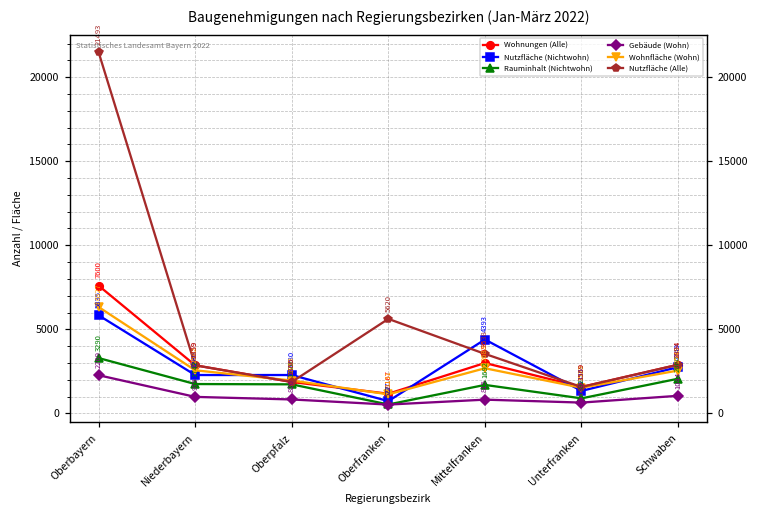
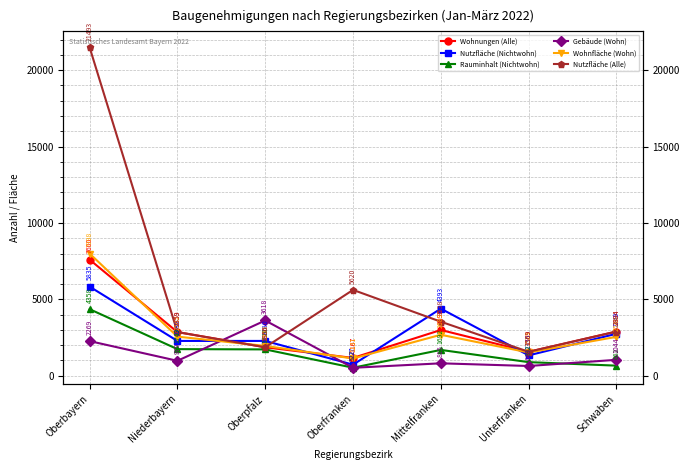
  {
    "Nutzfläche (Nichtwohn)": {
      "Oberbayern": 5835
    },
    "Rauminhalt (Nichtwohn)": {
-     "Oberbayern": 3290,
-     "Schwaben": 2060
+     "Oberbayern": 4358,
+     "Schwaben": 662
    },
    "Gebäude (Wohn)": {
      "Oberbayern": 2269,
-     "Oberpfalz": 826
+     "Oberpfalz": 3618
    },
    "Wohnfläche (Wohn)": {
-     "Oberbayern": 6327
+     "Oberbayern": 7998
    },
    "Nutzfläche (Alle)": {
      "Oberbayern": 21493,
      "Oberfranken": 5620
    }
  }
